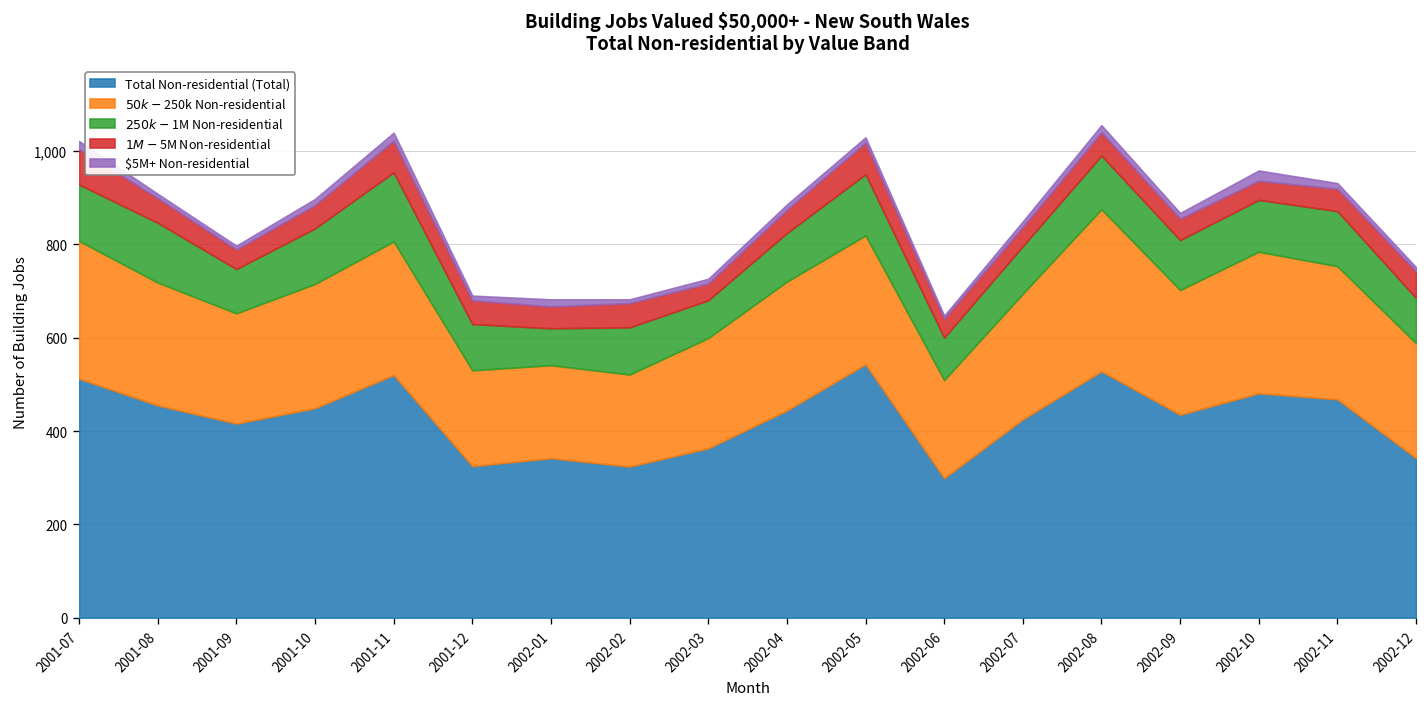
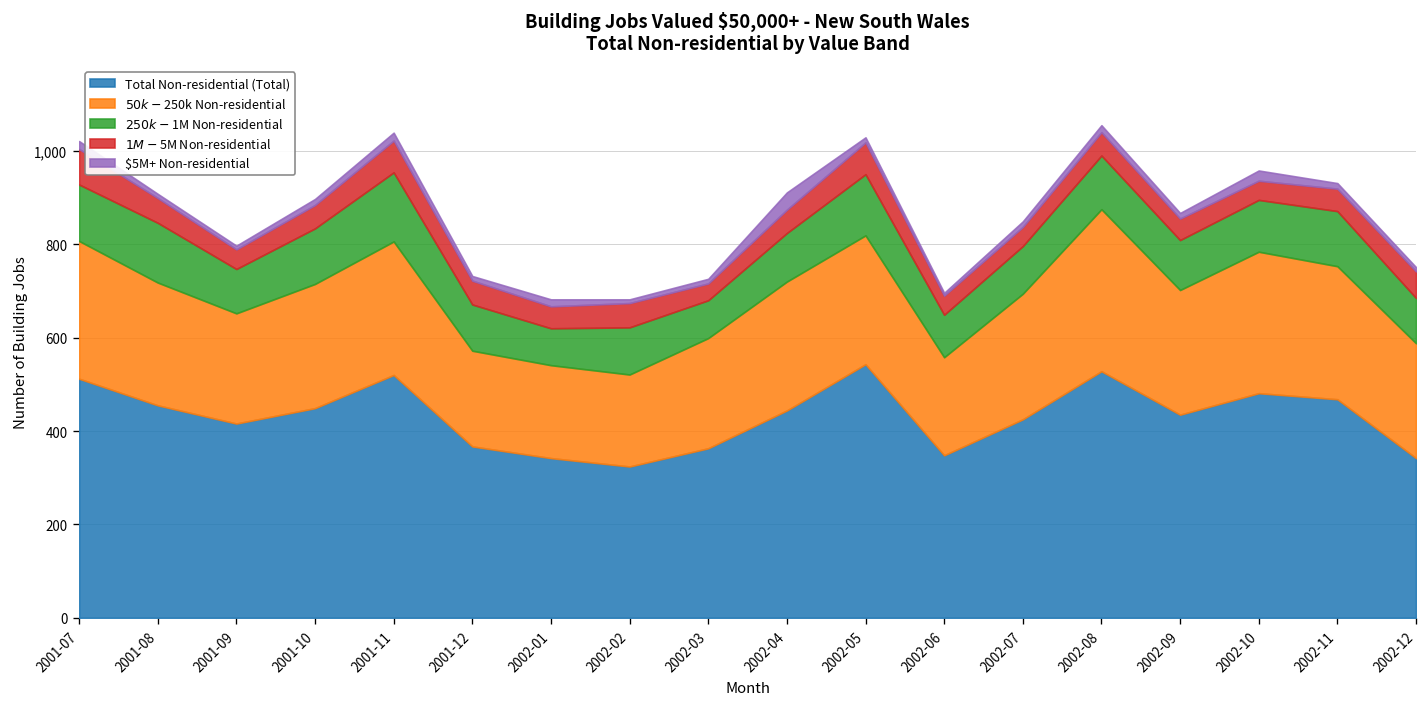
  {
    "Total Non-residential (Total)": {
      "2001-07": 510,
      "2001-08": 460,
      "2001-09": 420,
      "2001-10": 450,
      "2001-11": 520,
-     "2001-12": 330,
+     "2001-12": 370,
      "2002-01": 340,
      "2002-02": 320,
      "2002-03": 360,
      "2002-04": 440,
      "2002-05": 540,
-     "2002-06": 300,
+     "2002-06": 350,
      "2002-07": 430,
      "2002-08": 530,
      "2002-09": 440,
      "2002-10": 480,
      "2002-11": 470,
      "2002-12": 340
    },
    "$5M+ Non-residential": {
      "2001-07": 20,
      "2001-08": 10,
      "2001-09": 10,
      "2001-10": 10,
      "2001-11": 20,
      "2001-12": 10,
      "2002-01": 20,
      "2002-02": 10,
      "2002-03": 10,
-     "2002-04": 10,
+     "2002-04": 40,
      "2002-05": 10,
      "2002-07": 10,
      "2002-08": 20,
      "2002-09": 10,
      "2002-10": 20,
      "2002-11": 10,
      "2002-12": 10
    }
  }
